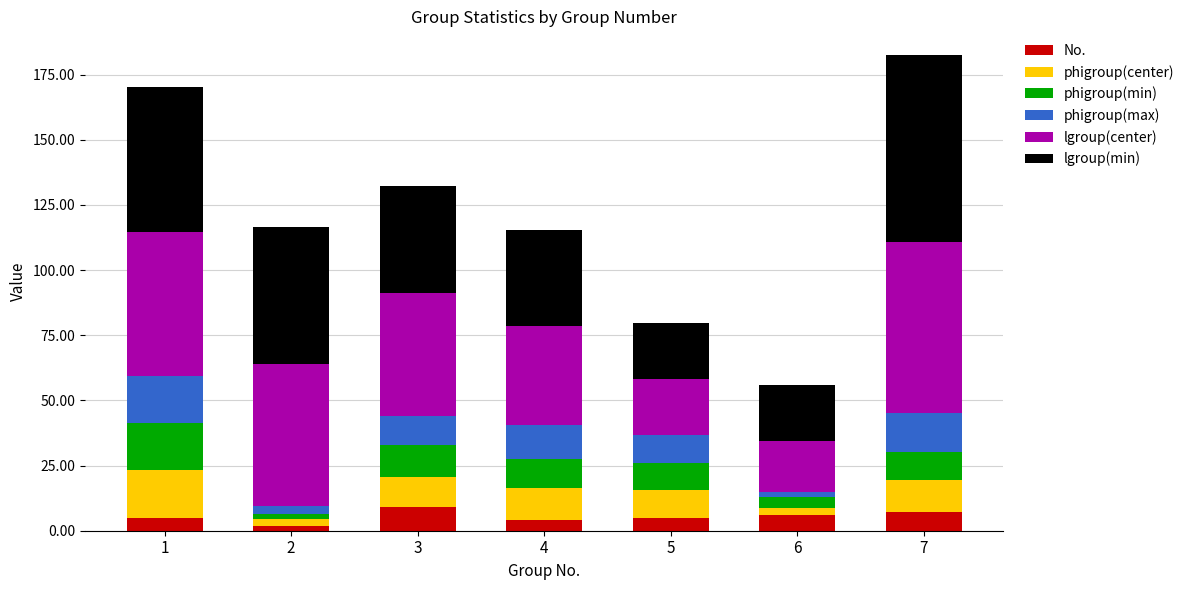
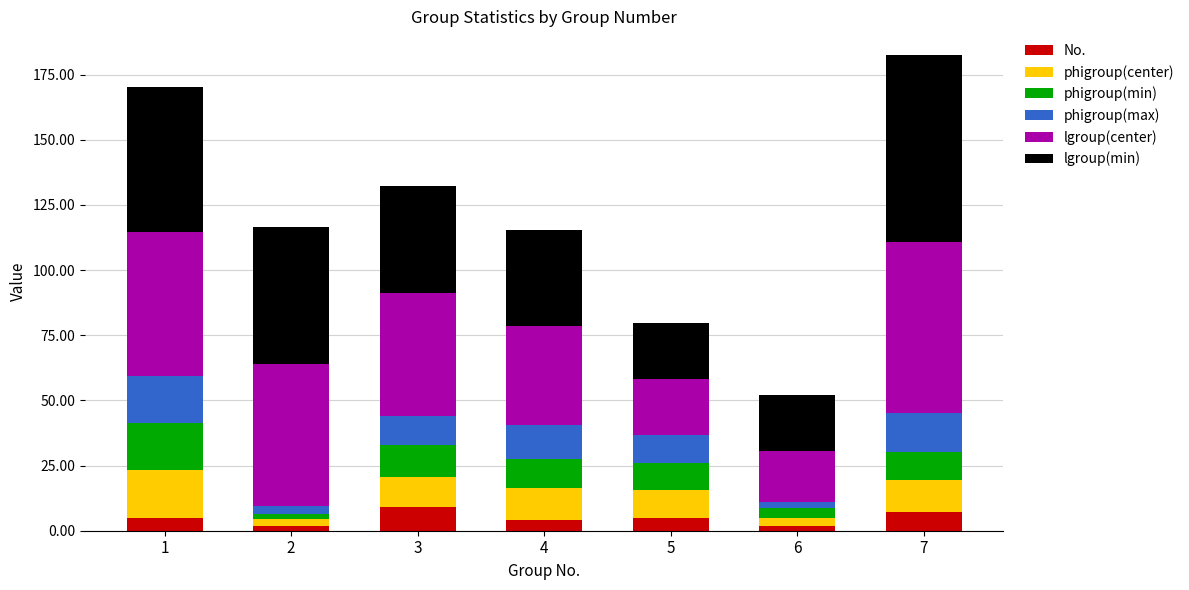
  {
    "No.": {
      "1": 5,
      "2": 2,
      "3": 9,
      "4": 4,
      "5": 5,
-     "6": 6,
+     "6": 2,
      "7": 7
    },
    "phigroup(center)": {
      "1": 18,
      "2": 3,
      "3": 12,
      "4": 12,
      "5": 11,
      "6": 3,
      "7": 12
    },
    "phigroup(min)": {
      "1": 18,
      "2": 2,
      "3": 12,
      "4": 11,
      "5": 11,
      "6": 4,
      "7": 11
    },
    "phigroup(max)": {
      "1": 18,
      "2": 3,
      "3": 11,
      "4": 13,
      "5": 11,
      "6": 2,
      "7": 15
    },
    "lgroup(center)": {
      "1": 55,
      "2": 55,
      "3": 47,
      "4": 38,
      "5": 21,
      "6": 20,
      "7": 66
    },
    "lgroup(min)": {
      "1": 55,
      "2": 52,
      "3": 41,
      "4": 37,
      "5": 21,
      "6": 21,
      "7": 72
    }
  }
